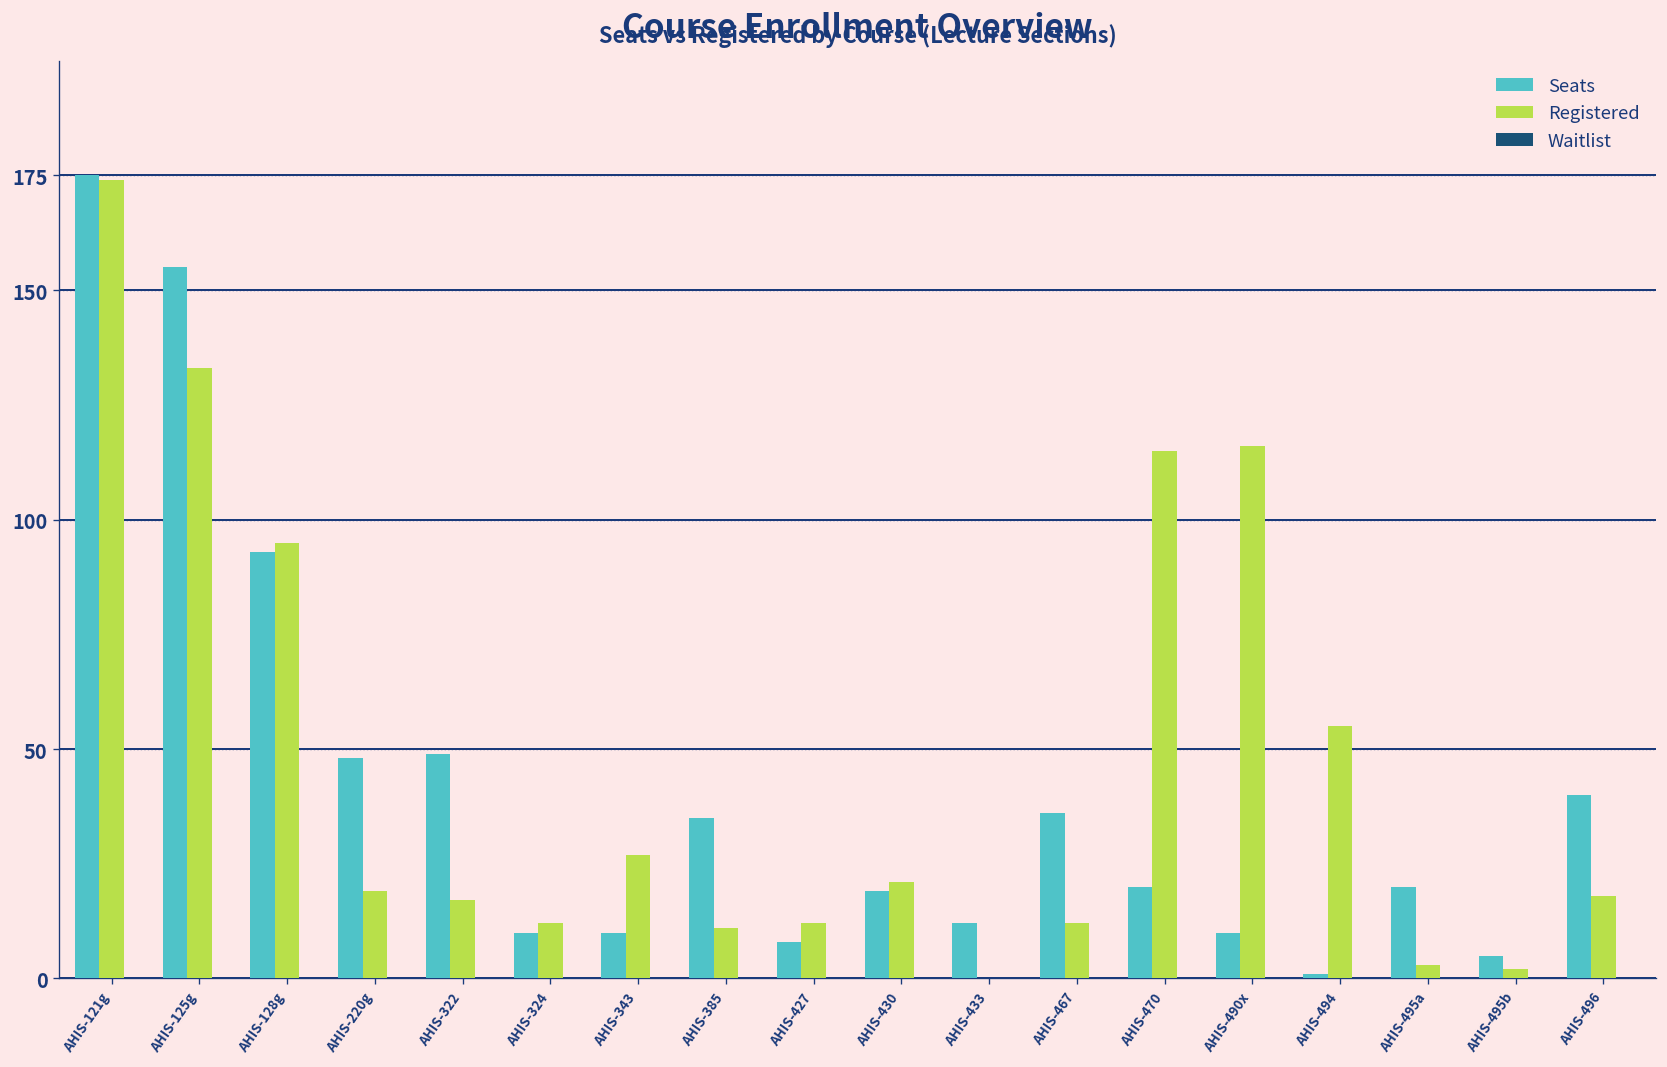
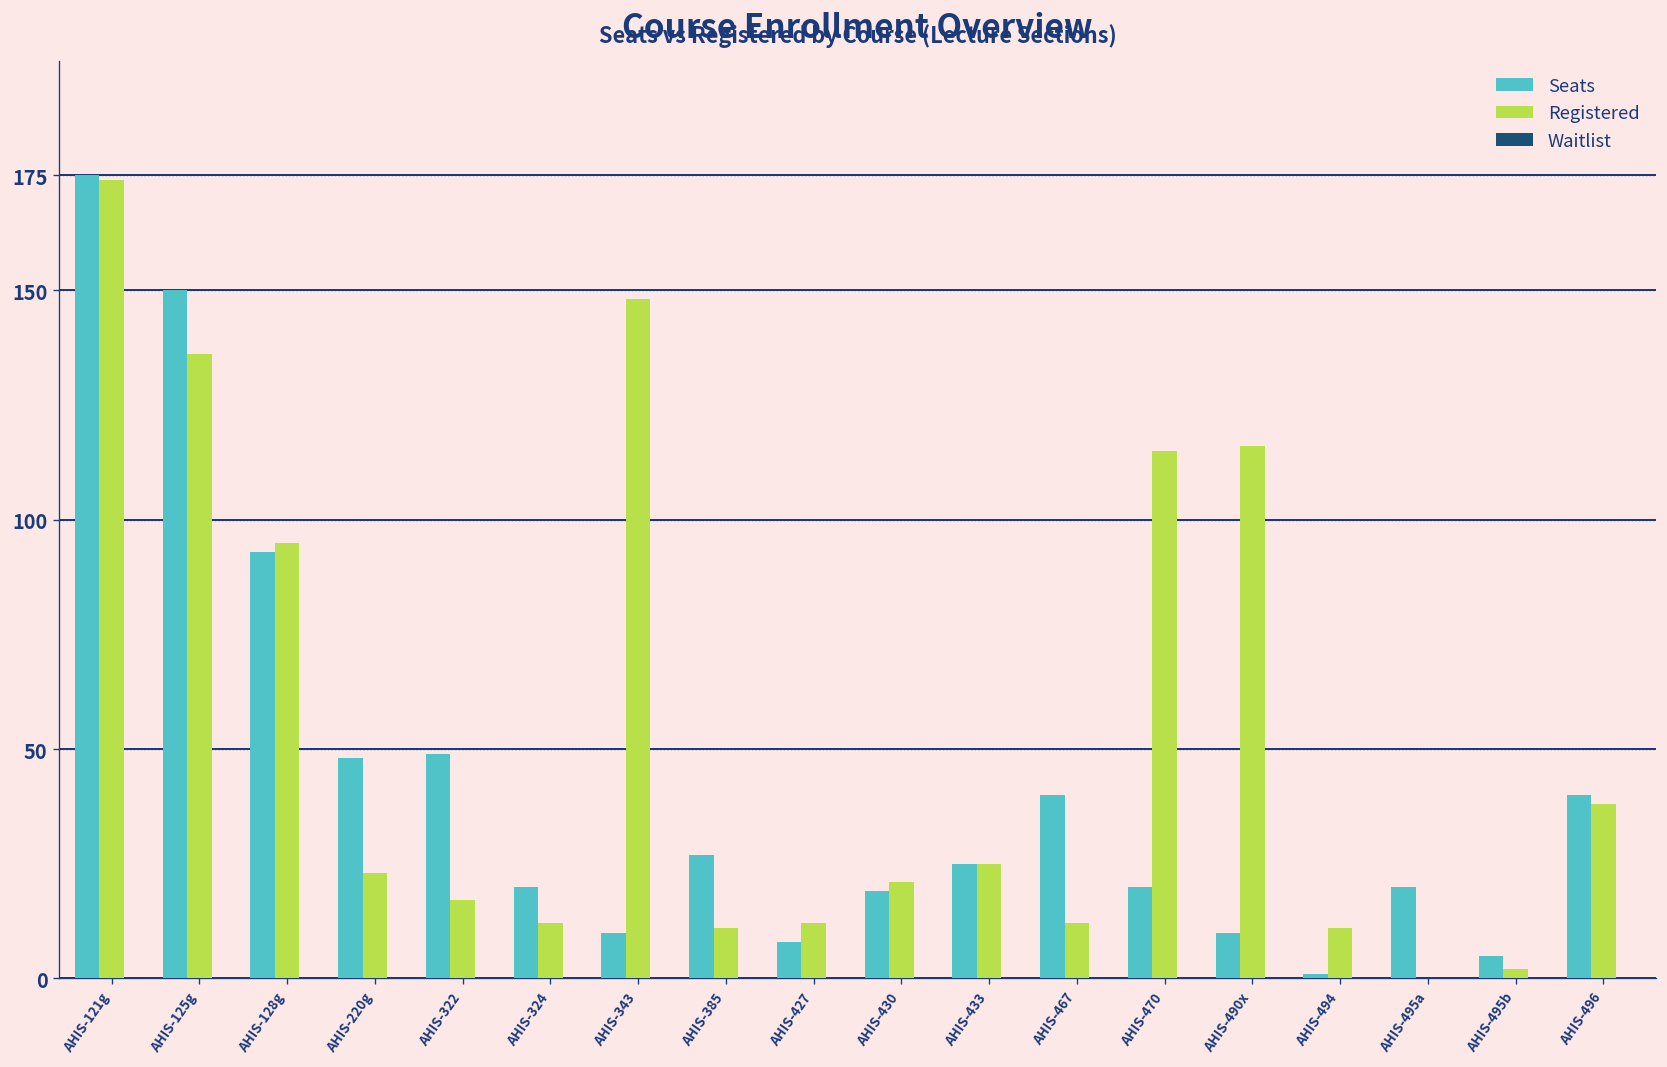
  {
    "Seats": {
      "AHIS-121g": 175,
-     "AHIS-125g": 155,
+     "AHIS-125g": 150,
      "AHIS-128g": 93,
      "AHIS-220g": 48,
      "AHIS-322": 49,
-     "AHIS-324": 10,
+     "AHIS-324": 20,
      "AHIS-343": 10,
-     "AHIS-385": 35,
+     "AHIS-385": 27,
      "AHIS-427": 8,
      "AHIS-430": 19,
-     "AHIS-433": 12,
-     "AHIS-467": 36,
+     "AHIS-433": 25,
+     "AHIS-467": 40,
      "AHIS-470": 20,
      "AHIS-490x": 10,
      "AHIS-494": 1,
      "AHIS-495a": 20,
      "AHIS-495b": 5,
      "AHIS-496": 40
    },
    "Registered": {
      "AHIS-121g": 174,
-     "AHIS-125g": 133,
+     "AHIS-125g": 136,
      "AHIS-128g": 95,
-     "AHIS-220g": 19,
+     "AHIS-220g": 23,
      "AHIS-322": 17,
      "AHIS-324": 12,
-     "AHIS-343": 27,
+     "AHIS-343": 148,
      "AHIS-385": 11,
      "AHIS-427": 12,
      "AHIS-430": 21,
-     "AHIS-433": 0,
+     "AHIS-433": 25,
      "AHIS-467": 12,
      "AHIS-470": 115,
      "AHIS-490x": 116,
-     "AHIS-494": 55,
-     "AHIS-495a": 3,
+     "AHIS-494": 11,
+     "AHIS-495a": 0,
      "AHIS-495b": 2,
-     "AHIS-496": 18
+     "AHIS-496": 38
    },
    "Waitlist": {
      "AHIS-121g": 0,
      "AHIS-125g": 0,
      "AHIS-128g": 0,
      "AHIS-220g": 0,
      "AHIS-322": 0,
      "AHIS-324": 0,
      "AHIS-343": 0,
      "AHIS-385": 0,
      "AHIS-427": 0,
      "AHIS-430": 0,
      "AHIS-433": 0,
      "AHIS-467": 0,
      "AHIS-470": 0,
      "AHIS-490x": 0,
      "AHIS-494": 0,
      "AHIS-495a": 0,
      "AHIS-495b": 0,
      "AHIS-496": 0
    }
  }
